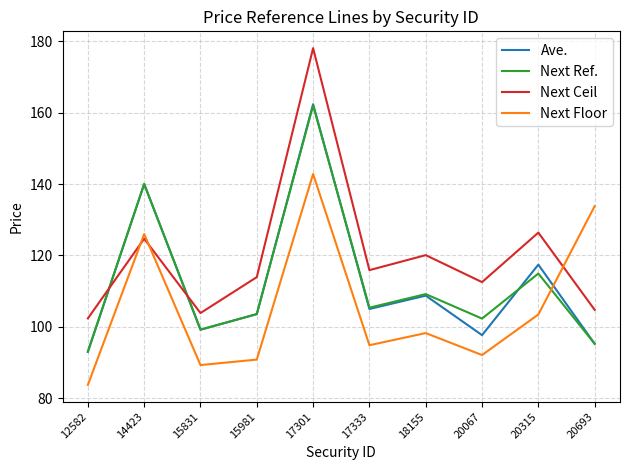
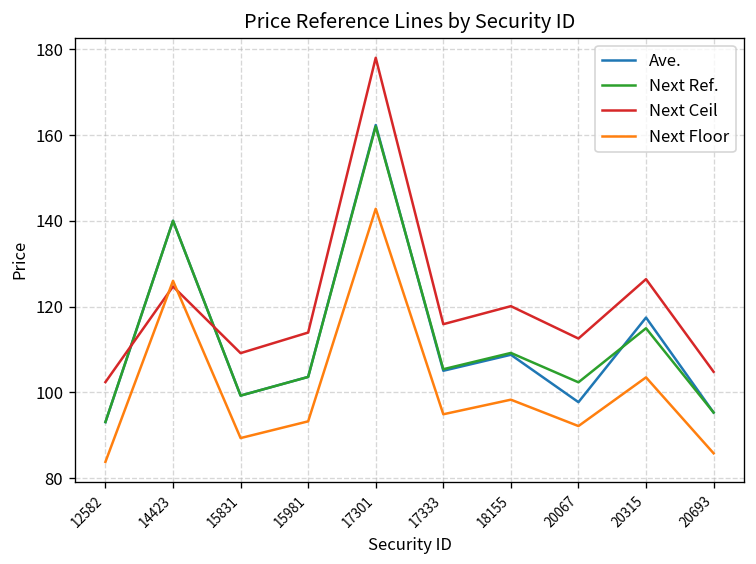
  {
    "Ave.": {
      "20067": 98,
      "20315": 117
    },
    "Next Ref.": {
      "20067": 102,
      "20315": 115
    },
    "Next Ceil": {
      "12582": 102,
      "14423": 125,
-     "15831": 104,
+     "15831": 109,
      "15981": 114,
      "17301": 178,
      "17333": 116,
      "18155": 120,
      "20067": 113,
      "20315": 126,
      "20693": 105
    },
    "Next Floor": {
      "12582": 84,
      "14423": 126,
      "15831": 89,
-     "15981": 91,
+     "15981": 93,
      "17301": 143,
      "17333": 95,
      "18155": 98,
      "20067": 92,
      "20315": 104,
-     "20693": 134
+     "20693": 86
    }
  }
